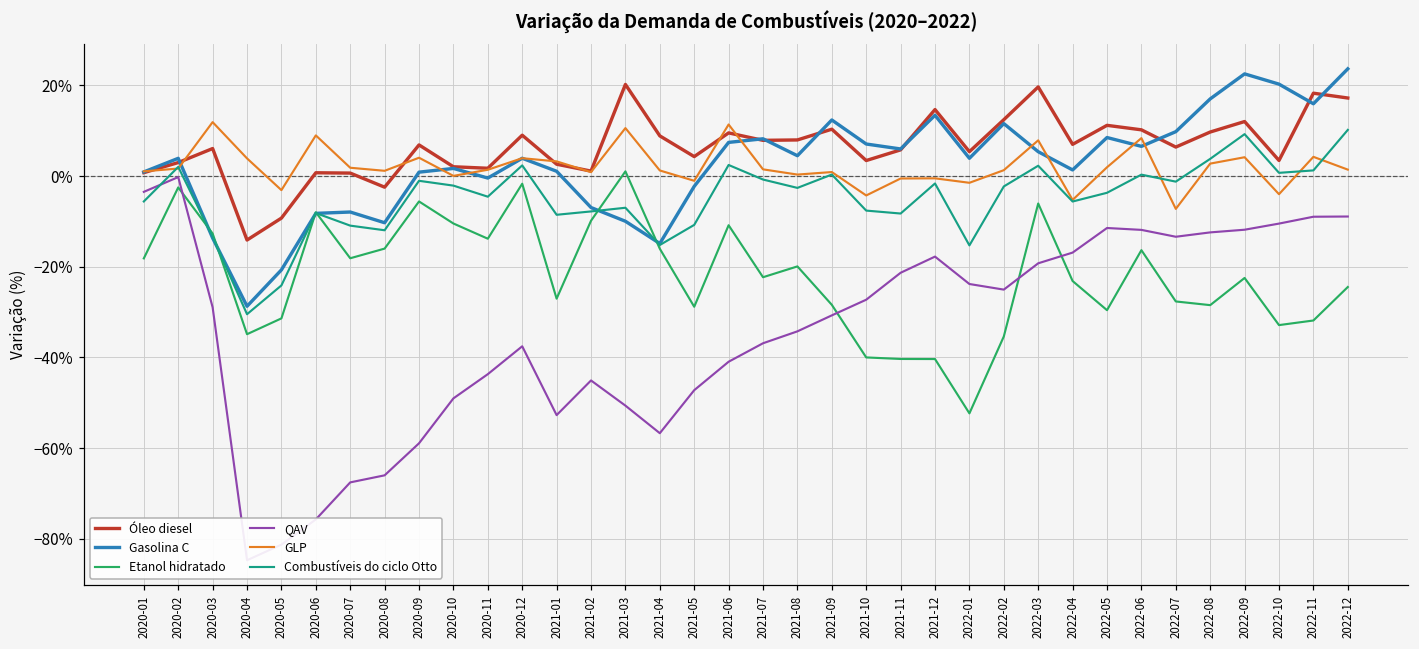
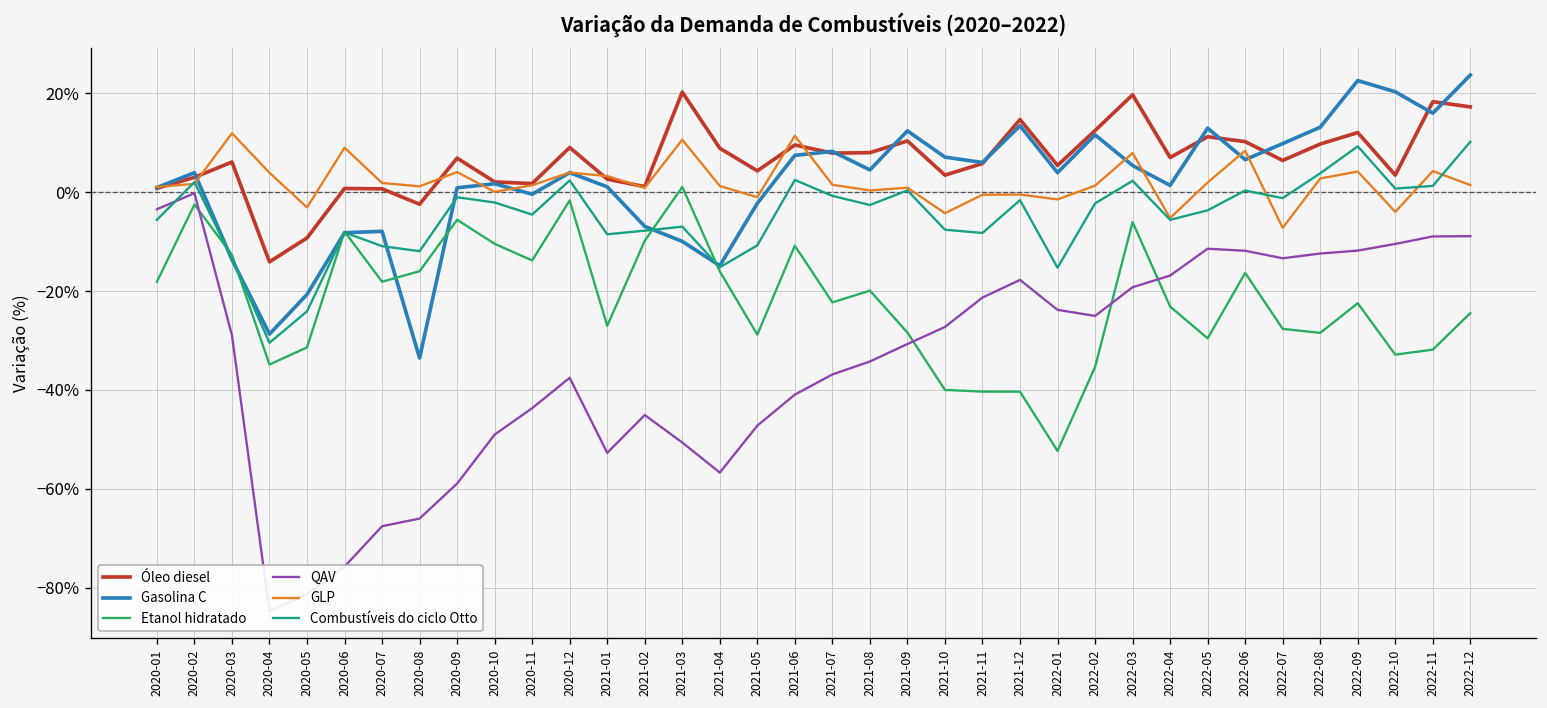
  {
    "Óleo diesel": {
      "2020-02": "3%",
      "2020-03": "6%",
      "2020-04": "-14%",
      "2020-05": "-9%",
      "2020-06": "1%",
      "2020-07": "1%",
      "2020-08": "-2%",
      "2020-09": "7%",
      "2020-12": "9%",
      "2021-01": "3%",
      "2021-03": "20%",
      "2021-04": "9%",
      "2021-05": "4%",
      "2021-06": "10%",
      "2021-08": "8%",
      "2021-09": "10%",
      "2021-10": "3%",
      "2021-12": "15%",
      "2022-01": "5%",
      "2022-02": "12%",
      "2022-03": "20%",
      "2022-04": "7%",
      "2022-05": "11%",
      "2022-06": "10%",
      "2022-07": "6%",
      "2022-08": "10%",
      "2022-09": "12%",
      "2022-10": "3%",
      "2022-11": "18%",
      "2022-12": "17%"
    },
    "Gasolina C": {
      "2020-02": "4%",
      "2020-04": "-29%",
      "2020-05": "-21%",
      "2020-07": "-8%",
-     "2020-08": "-10%",
+     "2020-08": "-34%",
      "2020-09": "1%",
      "2020-11": "0%",
      "2021-01": "1%",
      "2021-02": "-7%",
      "2021-03": "-10%",
      "2021-05": "-2%",
      "2021-06": "7%",
      "2021-08": "5%",
      "2021-09": "12%",
      "2021-10": "7%",
      "2021-12": "13%",
      "2022-01": "4%",
      "2022-02": "12%",
      "2022-03": "5%",
      "2022-04": "1%",
-     "2022-05": "9%",
+     "2022-05": "13%",
      "2022-06": "7%",
      "2022-07": "10%",
-     "2022-08": "17%",
+     "2022-08": "13%",
      "2022-09": "23%",
      "2022-10": "20%",
      "2022-11": "16%",
      "2022-12": "24%"
    },
    "QAV": {
      "2020-01": "-3%",
      "2020-02": "0%",
      "2020-03": "-29%",
      "2020-06": "-76%",
      "2020-07": "-68%",
      "2020-08": "-66%",
      "2020-09": "-59%",
      "2020-10": "-49%",
      "2020-11": "-44%",
      "2020-12": "-38%",
      "2021-01": "-53%",
      "2021-02": "-45%",
      "2021-03": "-51%",
      "2021-04": "-57%",
      "2021-05": "-47%",
      "2021-06": "-41%",
      "2021-07": "-37%",
      "2021-08": "-34%",
      "2021-09": "-31%",
      "2021-10": "-27%",
      "2021-11": "-21%",
      "2021-12": "-18%",
      "2022-01": "-24%",
      "2022-02": "-25%",
      "2022-03": "-19%",
      "2022-04": "-17%",
      "2022-05": "-11%",
      "2022-06": "-12%",
      "2022-07": "-13%",
      "2022-08": "-12%",
      "2022-09": "-12%",
      "2022-10": "-10%",
      "2022-11": "-9%",
      "2022-12": "-9%"
    },
    "GLP": {
      "2020-03": "12%",
      "2020-04": "4%",
      "2020-05": "-3%",
      "2020-06": "9%",
      "2020-07": "2%",
      "2020-08": "1%",
      "2020-09": "4%",
      "2020-10": "0%",
      "2021-01": "3%",
      "2021-03": "11%",
      "2021-04": "1%",
      "2021-05": "-1%",
      "2021-06": "11%",
      "2021-07": "1%",
      "2021-08": "0%",
      "2021-10": "-4%",
      "2021-11": "-1%",
      "2021-12": "0%",
      "2022-01": "-1%",
      "2022-02": "1%",
      "2022-03": "8%",
      "2022-05": "2%",
      "2022-06": "8%",
      "2022-07": "-7%",
      "2022-08": "3%",
      "2022-09": "4%",
      "2022-10": "-4%",
      "2022-11": "4%",
      "2022-12": "1%"
    }
  }
